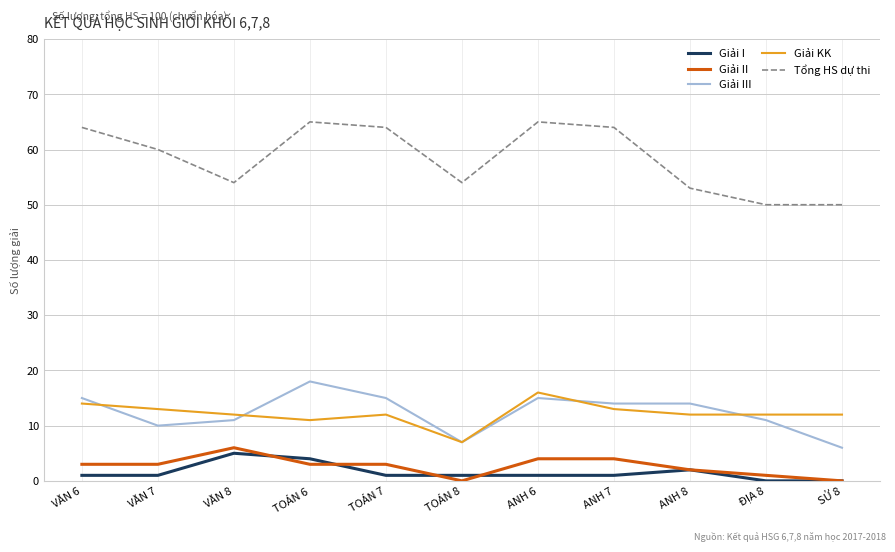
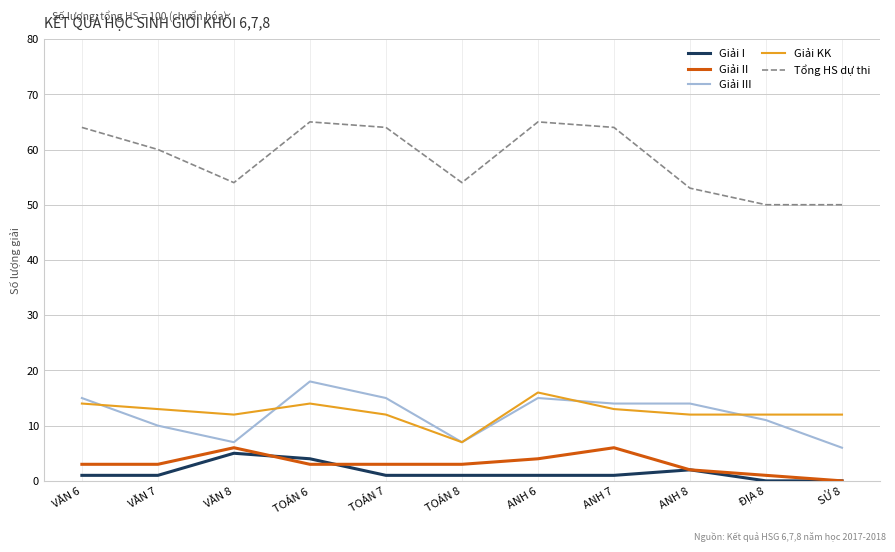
  {
    "Giải I": {
      "VĂN 6": 1,
      "VĂN 7": 1,
      "VĂN 8": 5,
      "TOÁN 6": 4,
      "TOÁN 7": 1,
      "TOÁN 8": 1,
      "ANH 6": 1,
      "ANH 7": 1,
      "ĐỊA 8": 0
    },
    "Giải II": {
      "VĂN 6": 3,
      "VĂN 7": 3,
      "VĂN 8": 6,
      "TOÁN 6": 3,
      "TOÁN 7": 3,
-     "TOÁN 8": 0,
+     "TOÁN 8": 3,
      "ANH 6": 4,
-     "ANH 7": 4,
+     "ANH 7": 6,
      "ĐỊA 8": 1
    },
    "Giải III": {
      "VĂN 6": 15,
      "VĂN 7": 10,
-     "VĂN 8": 11,
+     "VĂN 8": 7,
      "TOÁN 6": 18,
      "TOÁN 7": 15,
      "ANH 6": 15,
      "ANH 7": 14,
      "ANH 8": 14,
      "ĐỊA 8": 11,
      "SỬ 8": 6
    },
    "Giải KK": {
      "VĂN 6": 14,
      "VĂN 7": 13,
      "VĂN 8": 12,
-     "TOÁN 6": 11,
+     "TOÁN 6": 14,
      "TOÁN 7": 12,
      "ANH 6": 16,
      "ANH 7": 13,
      "ANH 8": 12,
      "ĐỊA 8": 12,
      "SỬ 8": 12
    },
    "Tổng HS dự thi": {
      "VĂN 6": 64,
      "VĂN 7": 60,
      "VĂN 8": 54,
      "TOÁN 6": 65,
      "TOÁN 7": 64,
      "TOÁN 8": 54,
      "ANH 6": 65,
      "ANH 7": 64,
      "ANH 8": 53,
      "ĐỊA 8": 50,
      "SỬ 8": 50
    }
  }
